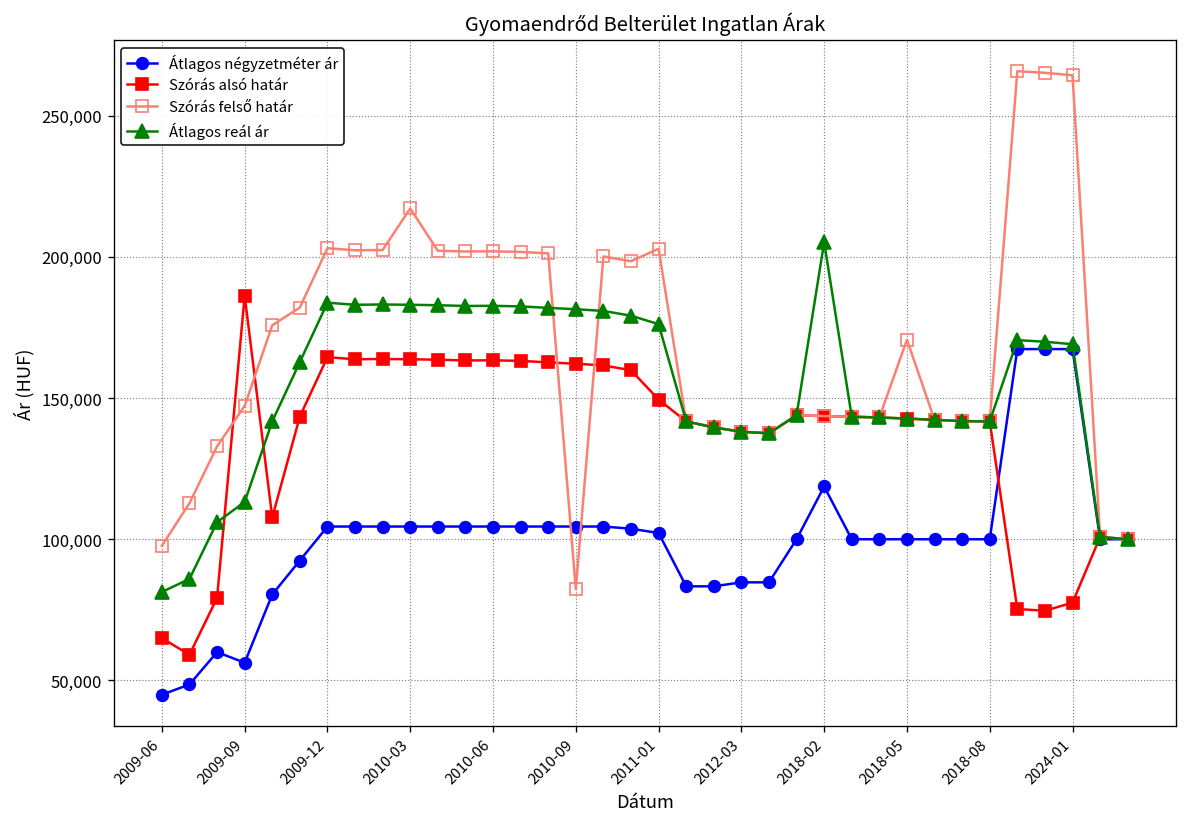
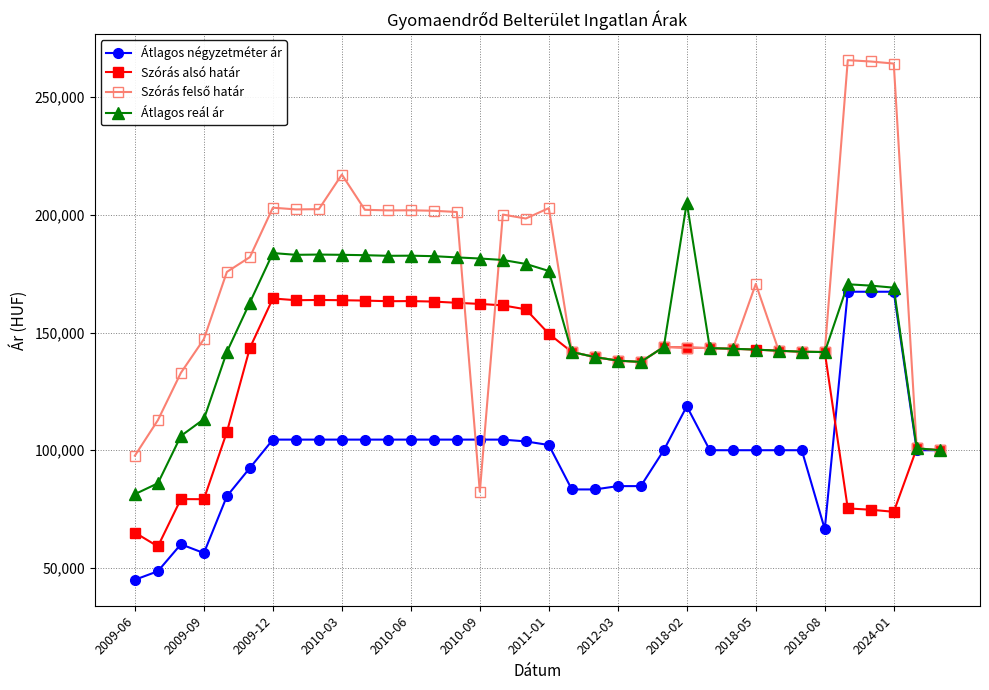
  {
    "Átlagos négyzetméter ár": {
      "2009-06": "45,000",
      "2009-09": "56,000",
      "2009-12": "105,000",
      "2010-03": "105,000",
      "2010-06": "105,000",
      "2010-09": "105,000",
      "2011-01": "102,000",
      "2012-03": "85,000",
      "2018-02": "119,000",
      "2018-05": "100,000",
-     "2018-08": "100,000",
+     "2018-08": "66,000",
      "2024-01": "167,000"
    },
    "Szórás alsó határ": {
      "2009-06": "65,000",
-     "2009-09": "186,000",
+     "2009-09": "79,000",
      "2009-12": "164,000",
      "2010-03": "164,000",
      "2010-06": "163,000",
      "2010-09": "162,000",
      "2011-01": "149,000",
-     "2024-01": "78,000"
+     "2024-01": "74,000"
    },
    "Szórás felső határ": {
      "2009-06": "98,000",
      "2009-09": "147,000",
      "2009-12": "203,000",
      "2010-03": "217,000",
      "2010-06": "202,000",
      "2010-09": "82,000",
      "2011-01": "203,000",
      "2018-05": "171,000",
      "2024-01": "264,000"
    },
    "Átlagos reál ár": {
      "2009-06": "81,000",
      "2009-09": "113,000",
      "2009-12": "184,000",
      "2010-03": "183,000",
      "2010-06": "183,000",
      "2010-09": "181,000",
      "2011-01": "176,000",
      "2018-02": "205,000",
      "2024-01": "169,000"
    }
  }
